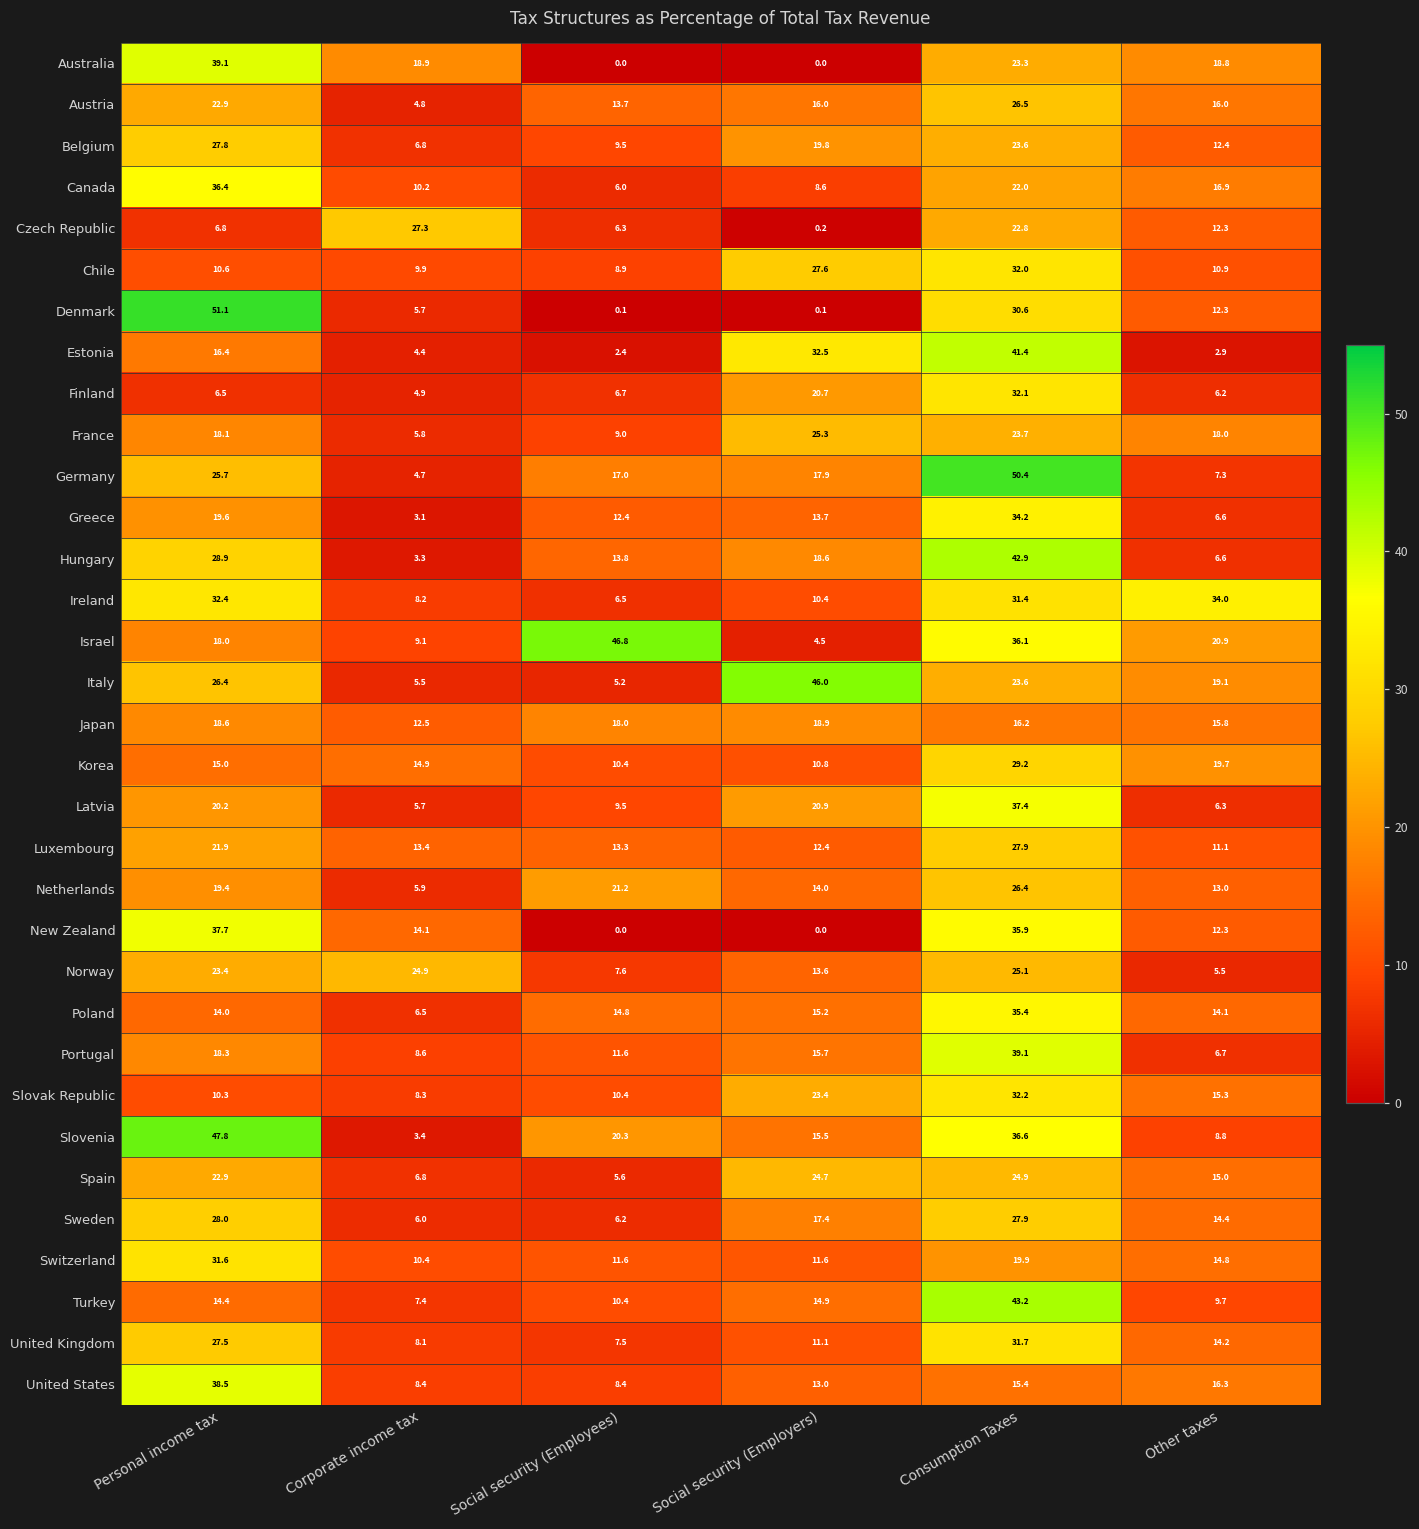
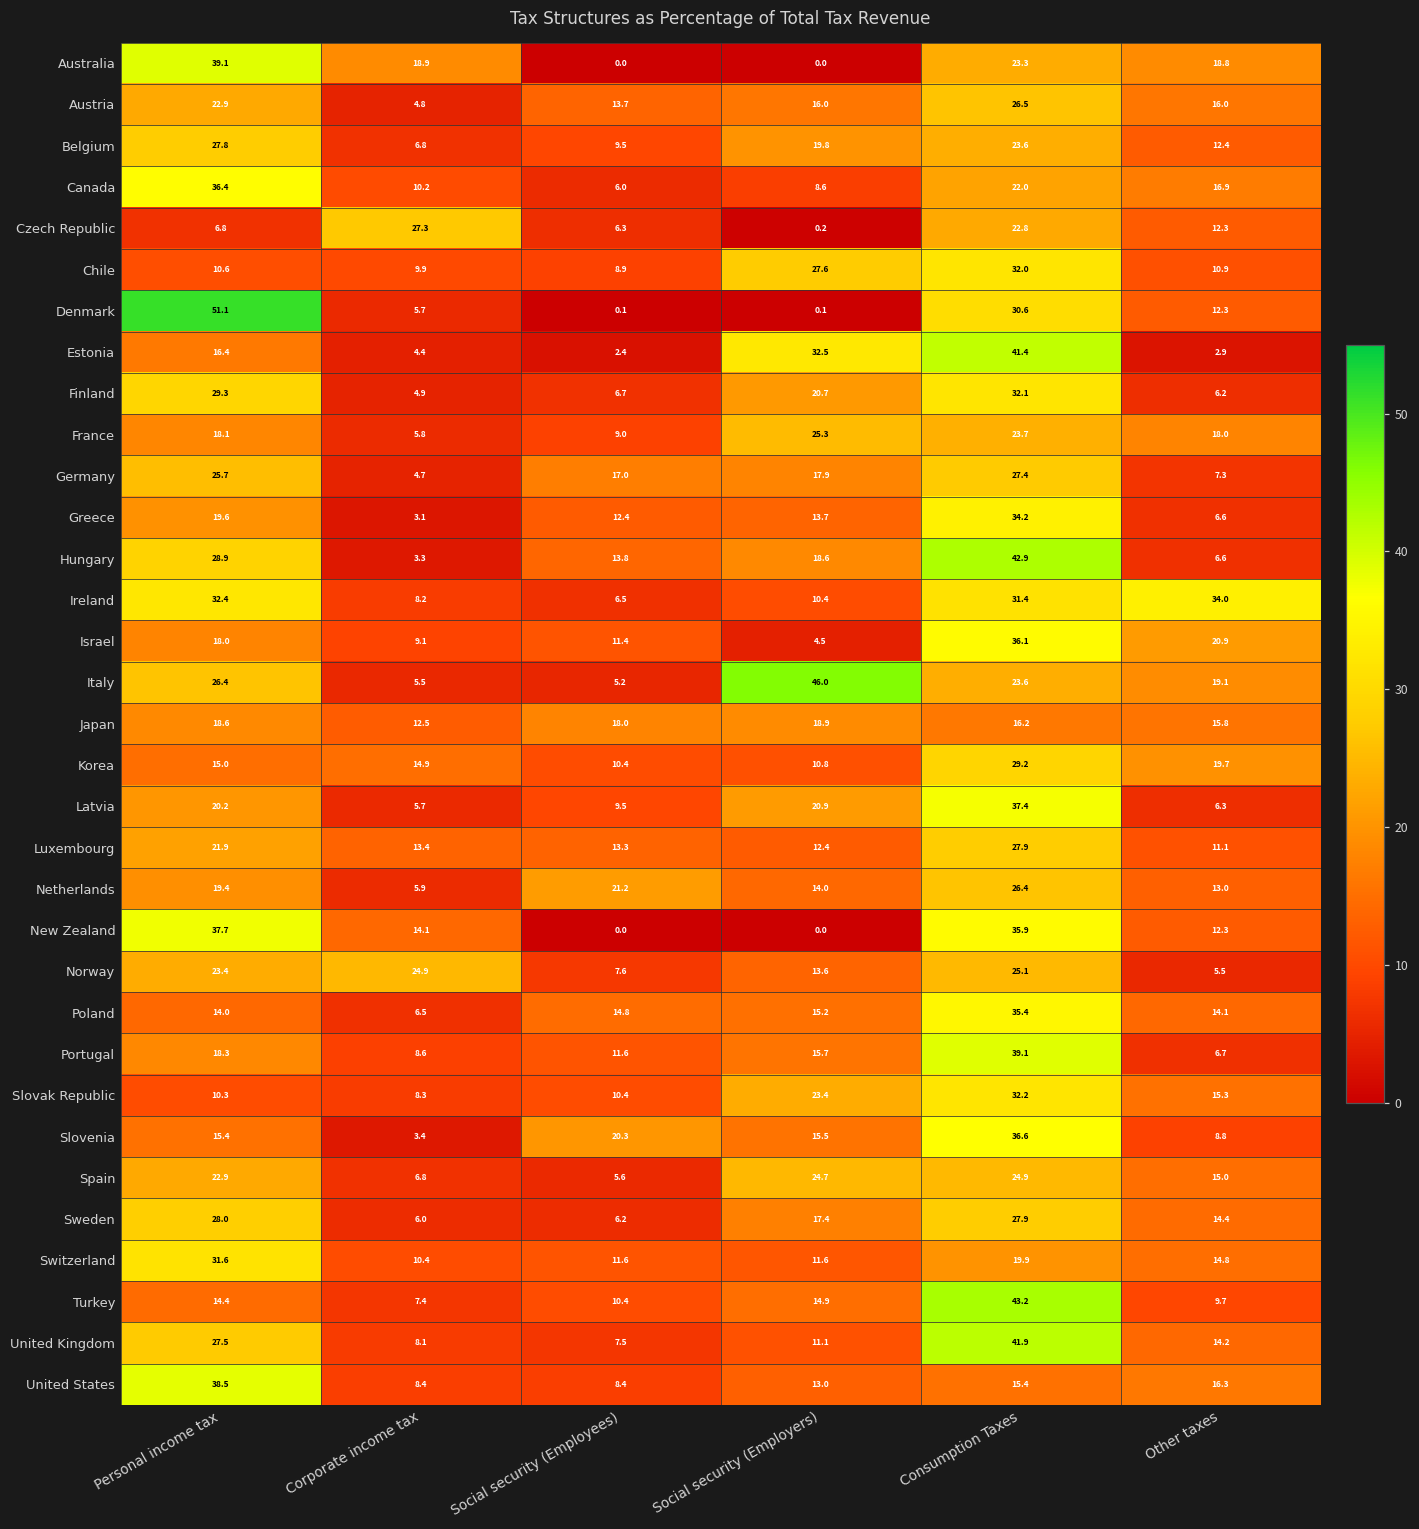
  {
    "Australia": {
      "Personal income tax": 39.1,
      "Corporate income tax": 18.9,
      "Social security (Employees)": 0.0,
      "Social security (Employers)": 0.0,
      "Consumption Taxes": 23.3,
      "Other taxes": 18.8
    },
    "Austria": {
      "Personal income tax": 22.9,
      "Corporate income tax": 4.8,
      "Social security (Employees)": 13.7,
      "Social security (Employers)": 16.0,
      "Consumption Taxes": 26.5,
      "Other taxes": 16.0
    },
    "Belgium": {
      "Personal income tax": 27.8,
      "Corporate income tax": 6.8,
      "Social security (Employees)": 9.5,
      "Social security (Employers)": 19.8,
      "Consumption Taxes": 23.6,
      "Other taxes": 12.4
    },
    "Canada": {
      "Personal income tax": 36.4,
      "Corporate income tax": 10.2,
      "Social security (Employees)": 6.0,
      "Social security (Employers)": 8.6,
      "Consumption Taxes": 22.0,
      "Other taxes": 16.9
    },
    "Czech Republic": {
      "Personal income tax": 6.8,
      "Corporate income tax": 27.3,
      "Social security (Employees)": 6.3,
      "Social security (Employers)": 0.2,
      "Consumption Taxes": 22.8,
      "Other taxes": 12.3
    },
    "Chile": {
      "Personal income tax": 10.6,
      "Corporate income tax": 9.9,
      "Social security (Employees)": 8.9,
      "Social security (Employers)": 27.6,
      "Consumption Taxes": 32.0,
      "Other taxes": 10.9
    },
    "Denmark": {
      "Personal income tax": 51.1,
      "Corporate income tax": 5.7,
      "Social security (Employees)": 0.1,
      "Social security (Employers)": 0.1,
      "Consumption Taxes": 30.6,
      "Other taxes": 12.3
    },
    "Estonia": {
      "Personal income tax": 16.4,
      "Corporate income tax": 4.4,
      "Social security (Employees)": 2.4,
      "Social security (Employers)": 32.5,
      "Consumption Taxes": 41.4,
      "Other taxes": 2.9
    },
    "Finland": {
-     "Personal income tax": 6.5,
+     "Personal income tax": 29.3,
      "Corporate income tax": 4.9,
      "Social security (Employees)": 6.7,
      "Social security (Employers)": 20.7,
      "Consumption Taxes": 32.1,
      "Other taxes": 6.2
    },
    "France": {
      "Personal income tax": 18.1,
      "Corporate income tax": 5.8,
      "Social security (Employees)": 9.0,
      "Social security (Employers)": 25.3,
      "Consumption Taxes": 23.7,
      "Other taxes": 18.0
    },
    "Germany": {
      "Personal income tax": 25.7,
      "Corporate income tax": 4.7,
      "Social security (Employees)": 17.0,
      "Social security (Employers)": 17.9,
-     "Consumption Taxes": 50.4,
+     "Consumption Taxes": 27.4,
      "Other taxes": 7.3
    },
    "Greece": {
      "Personal income tax": 19.6,
      "Corporate income tax": 3.1,
      "Social security (Employees)": 12.4,
      "Social security (Employers)": 13.7,
      "Consumption Taxes": 34.2,
      "Other taxes": 6.6
    },
    "Hungary": {
      "Personal income tax": 28.9,
      "Corporate income tax": 3.3,
      "Social security (Employees)": 13.8,
      "Social security (Employers)": 18.6,
      "Consumption Taxes": 42.9,
      "Other taxes": 6.6
    },
    "Ireland": {
      "Personal income tax": 32.4,
      "Corporate income tax": 8.2,
      "Social security (Employees)": 6.5,
      "Social security (Employers)": 10.4,
      "Consumption Taxes": 31.4,
      "Other taxes": 34.0
    },
    "Israel": {
      "Personal income tax": 18.0,
      "Corporate income tax": 9.1,
-     "Social security (Employees)": 46.8,
+     "Social security (Employees)": 11.4,
      "Social security (Employers)": 4.5,
      "Consumption Taxes": 36.1,
      "Other taxes": 20.9
    },
    "Italy": {
      "Personal income tax": 26.4,
      "Corporate income tax": 5.5,
      "Social security (Employees)": 5.2,
      "Social security (Employers)": 46.0,
      "Consumption Taxes": 23.6,
      "Other taxes": 19.1
    },
    "Japan": {
      "Personal income tax": 18.6,
      "Corporate income tax": 12.5,
      "Social security (Employees)": 18.0,
      "Social security (Employers)": 18.9,
      "Consumption Taxes": 16.2,
      "Other taxes": 15.8
    },
    "Korea": {
      "Personal income tax": 15.0,
      "Corporate income tax": 14.9,
      "Social security (Employees)": 10.4,
      "Social security (Employers)": 10.8,
      "Consumption Taxes": 29.2,
      "Other taxes": 19.7
    },
    "Latvia": {
      "Personal income tax": 20.2,
      "Corporate income tax": 5.7,
      "Social security (Employees)": 9.5,
      "Social security (Employers)": 20.9,
      "Consumption Taxes": 37.4,
      "Other taxes": 6.3
    },
    "Luxembourg": {
      "Personal income tax": 21.9,
      "Corporate income tax": 13.4,
      "Social security (Employees)": 13.3,
      "Social security (Employers)": 12.4,
      "Consumption Taxes": 27.9,
      "Other taxes": 11.1
    },
    "Netherlands": {
      "Personal income tax": 19.4,
      "Corporate income tax": 5.9,
      "Social security (Employees)": 21.2,
      "Social security (Employers)": 14.0,
      "Consumption Taxes": 26.4,
      "Other taxes": 13.0
    },
    "New Zealand": {
      "Personal income tax": 37.7,
      "Corporate income tax": 14.1,
      "Social security (Employees)": 0.0,
      "Social security (Employers)": 0.0,
      "Consumption Taxes": 35.9,
      "Other taxes": 12.3
    },
    "Norway": {
      "Personal income tax": 23.4,
      "Corporate income tax": 24.9,
      "Social security (Employees)": 7.6,
      "Social security (Employers)": 13.6,
      "Consumption Taxes": 25.1,
      "Other taxes": 5.5
    },
    "Poland": {
      "Personal income tax": 14.0,
      "Corporate income tax": 6.5,
      "Social security (Employees)": 14.8,
      "Social security (Employers)": 15.2,
      "Consumption Taxes": 35.4,
      "Other taxes": 14.1
    },
    "Portugal": {
      "Personal income tax": 18.3,
      "Corporate income tax": 8.6,
      "Social security (Employees)": 11.6,
      "Social security (Employers)": 15.7,
      "Consumption Taxes": 39.1,
      "Other taxes": 6.7
    },
    "Slovak Republic": {
      "Personal income tax": 10.3,
      "Corporate income tax": 8.3,
      "Social security (Employees)": 10.4,
      "Social security (Employers)": 23.4,
      "Consumption Taxes": 32.2,
      "Other taxes": 15.3
    },
    "Slovenia": {
-     "Personal income tax": 47.8,
+     "Personal income tax": 15.4,
      "Corporate income tax": 3.4,
      "Social security (Employees)": 20.3,
      "Social security (Employers)": 15.5,
      "Consumption Taxes": 36.6,
      "Other taxes": 8.8
    },
    "Spain": {
      "Personal income tax": 22.9,
      "Corporate income tax": 6.8,
      "Social security (Employees)": 5.6,
      "Social security (Employers)": 24.7,
      "Consumption Taxes": 24.9,
      "Other taxes": 15.0
    },
    "Sweden": {
      "Personal income tax": 28.0,
      "Corporate income tax": 6.0,
      "Social security (Employees)": 6.2,
      "Social security (Employers)": 17.4,
      "Consumption Taxes": 27.9,
      "Other taxes": 14.4
    },
    "Switzerland": {
      "Personal income tax": 31.6,
      "Corporate income tax": 10.4,
      "Social security (Employees)": 11.6,
      "Social security (Employers)": 11.6,
      "Consumption Taxes": 19.9,
      "Other taxes": 14.8
    },
    "Turkey": {
      "Personal income tax": 14.4,
      "Corporate income tax": 7.4,
      "Social security (Employees)": 10.4,
      "Social security (Employers)": 14.9,
      "Consumption Taxes": 43.2,
      "Other taxes": 9.7
    },
    "United Kingdom": {
      "Personal income tax": 27.5,
      "Corporate income tax": 8.1,
      "Social security (Employees)": 7.5,
      "Social security (Employers)": 11.1,
-     "Consumption Taxes": 31.7,
+     "Consumption Taxes": 41.9,
      "Other taxes": 14.2
    },
    "United States": {
      "Personal income tax": 38.5,
      "Corporate income tax": 8.4,
      "Social security (Employees)": 8.4,
      "Social security (Employers)": 13.0,
      "Consumption Taxes": 15.4,
      "Other taxes": 16.3
    }
  }
